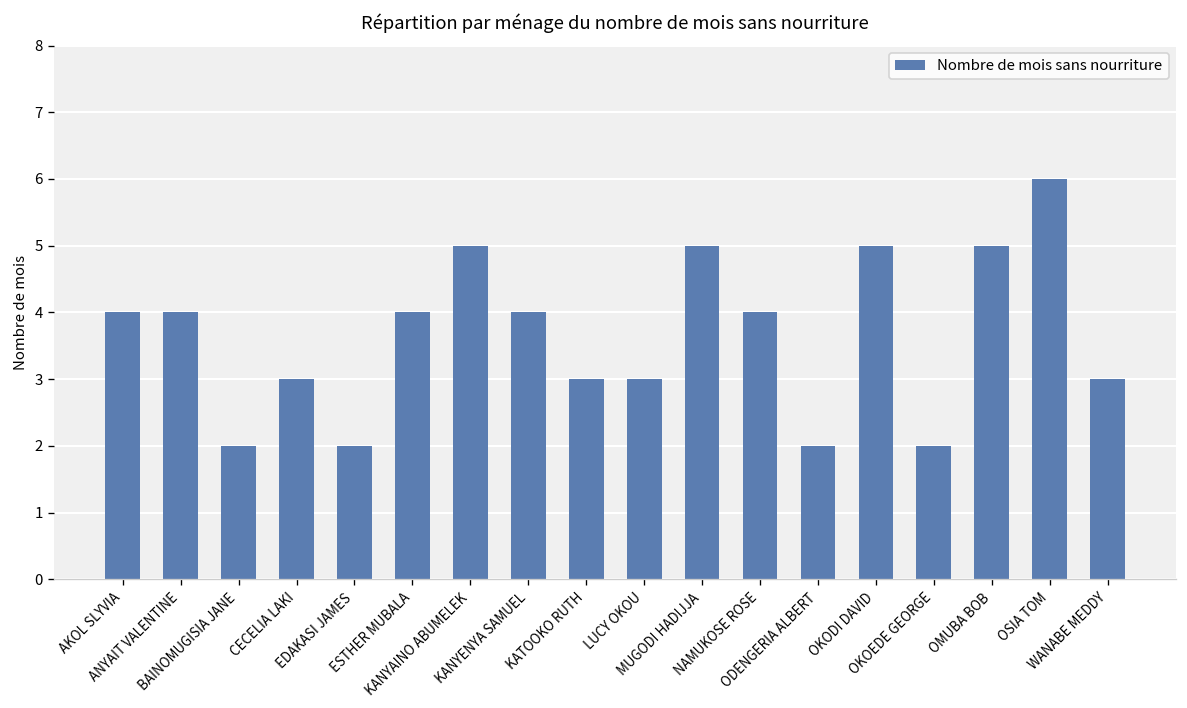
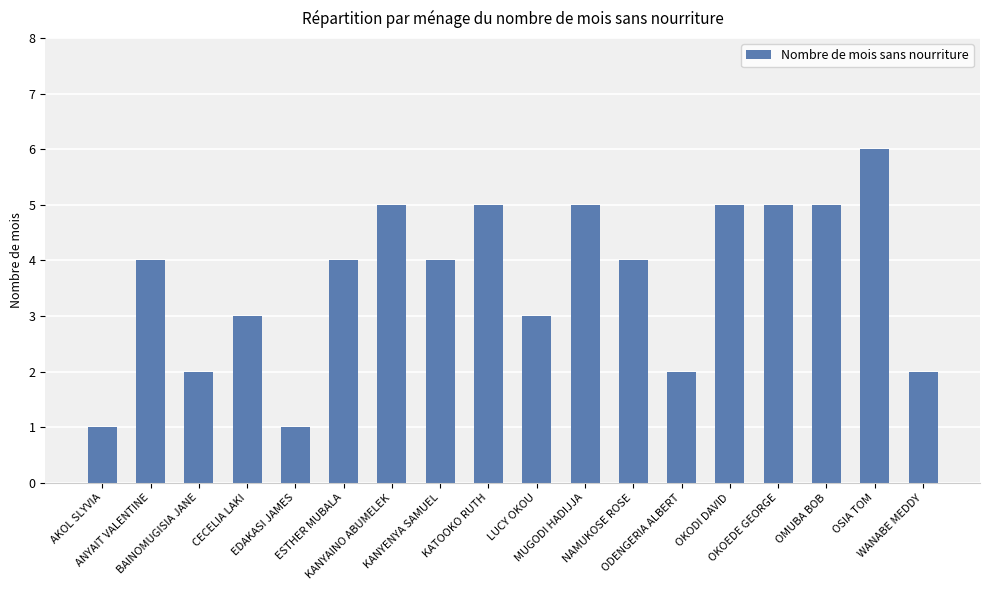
  {
-   "AKOL SLYVIA": 4,
+   "AKOL SLYVIA": 1,
    "ANYAIT VALENTINE": 4,
    "BAINOMUGISIA JANE": 2,
    "CECELIA LAKI": 3,
-   "EDAKASI JAMES": 2,
+   "EDAKASI JAMES": 1,
    "ESTHER MUBALA": 4,
    "KANYAINO ABUMELEK": 5,
    "KANYENYA SAMUEL": 4,
-   "KATOOKO RUTH": 3,
+   "KATOOKO RUTH": 5,
    "LUCY OKOU": 3,
    "MUGODI HADIJJA": 5,
    "NAMUKOSE ROSE": 4,
    "ODENGERIA ALBERT": 2,
    "OKODI DAVID": 5,
-   "OKOEDE GEORGE": 2,
+   "OKOEDE GEORGE": 5,
    "OMUBA BOB": 5,
    "OSIA TOM": 6,
-   "WANABE MEDDY": 3
+   "WANABE MEDDY": 2
  }
